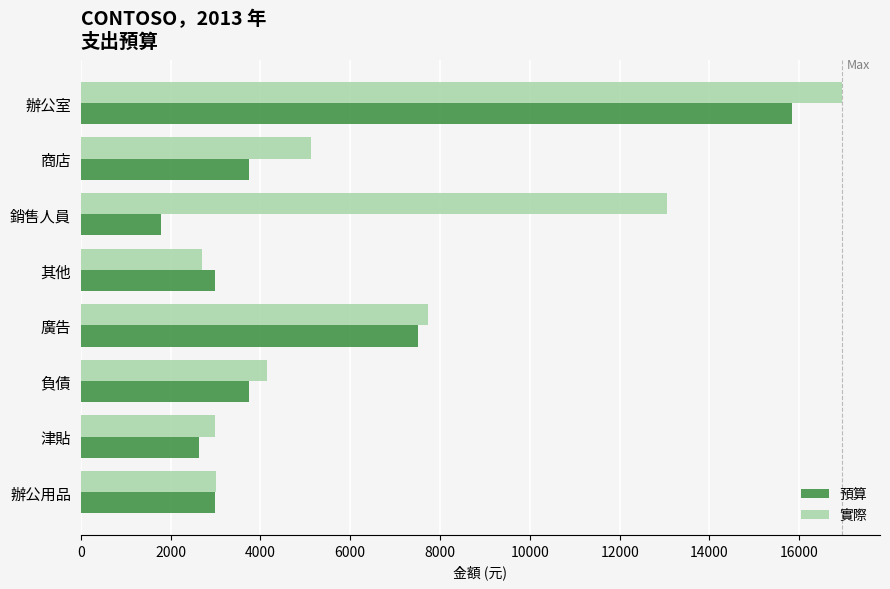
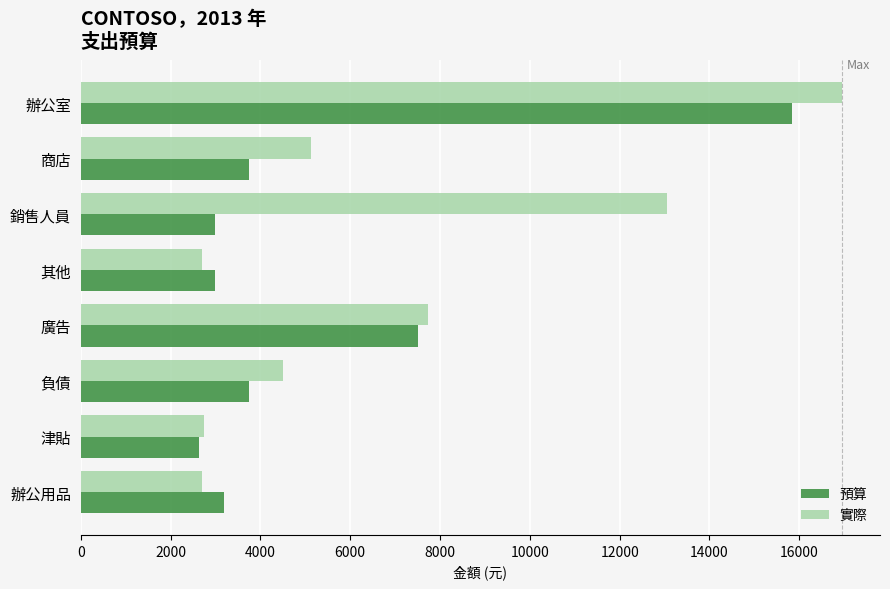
  {
    "預算": {
      "辦公室": 15800,
      "商店": 3800,
-     "銷售人員": 1800,
+     "銷售人員": 3000,
      "其他": 3000,
      "廣告": 7500,
      "負債": 3800,
      "津貼": 2600,
-     "辦公用品": 3000
+     "辦公用品": 3200
    },
    "實際": {
      "辦公室": 17000,
      "商店": 5100,
      "銷售人員": 13100,
      "其他": 2700,
      "廣告": 7700,
-     "負債": 4100,
-     "津貼": 3000,
-     "辦公用品": 3000
+     "負債": 4500,
+     "津貼": 2700,
+     "辦公用品": 2700
    }
  }
